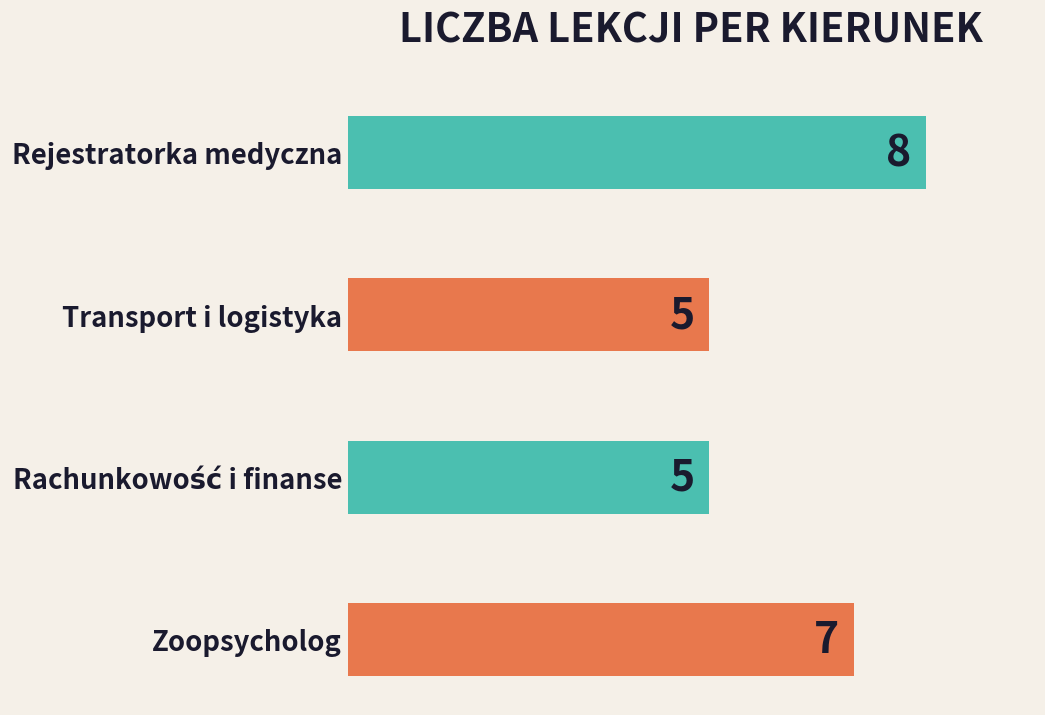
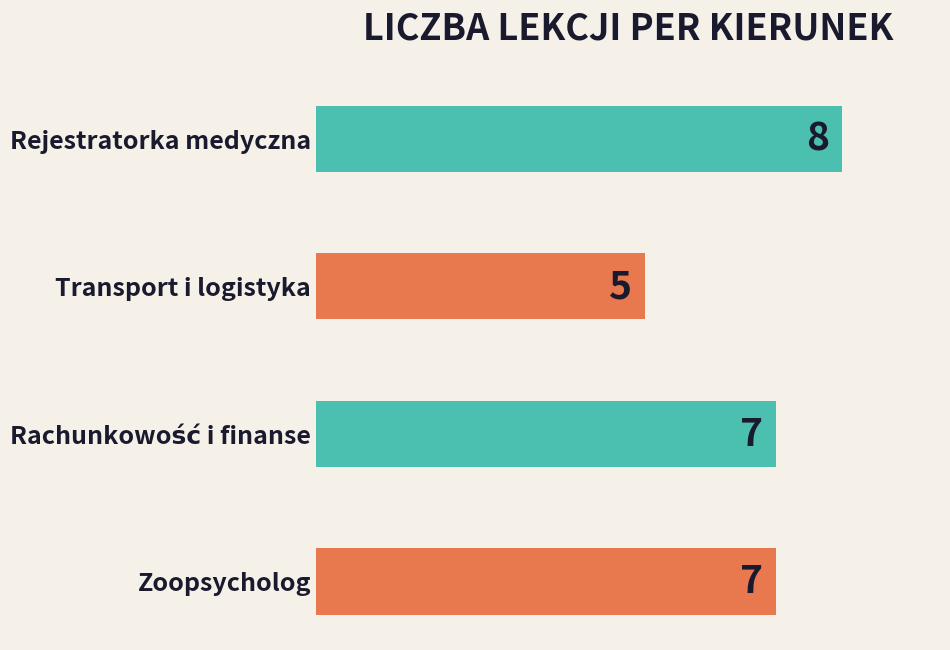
  {
    "Rejestratorka medyczna": 8,
    "Transport i logistyka": 5,
-   "Rachunkowość i finanse": 5,
+   "Rachunkowość i finanse": 7,
    "Zoopsycholog": 7
  }
